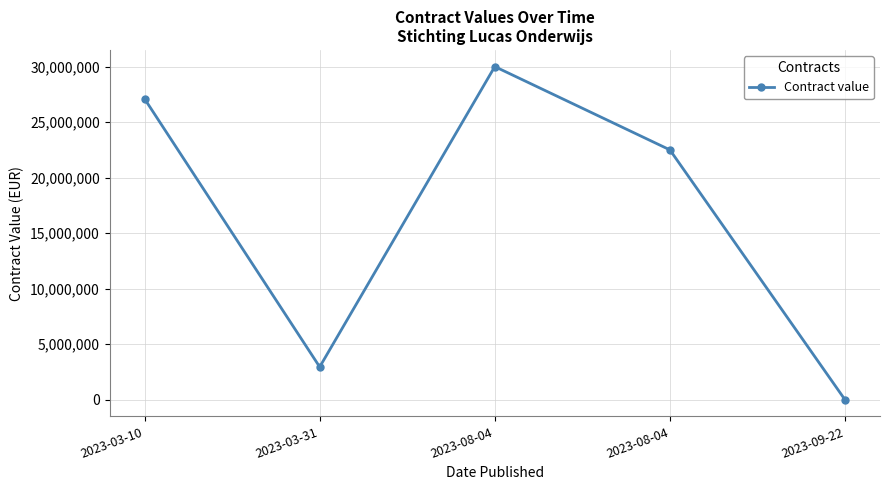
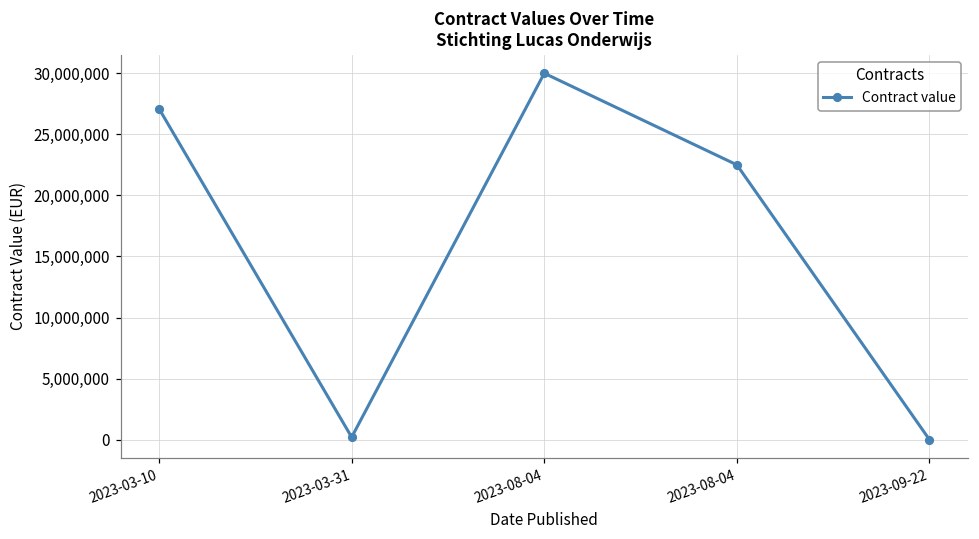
  {
    "2023-03-10": "27,100,000",
-   "2023-03-31": "3,000,000",
+   "2023-03-31": "200,000",
    "2023-09-22": "0"
  }
